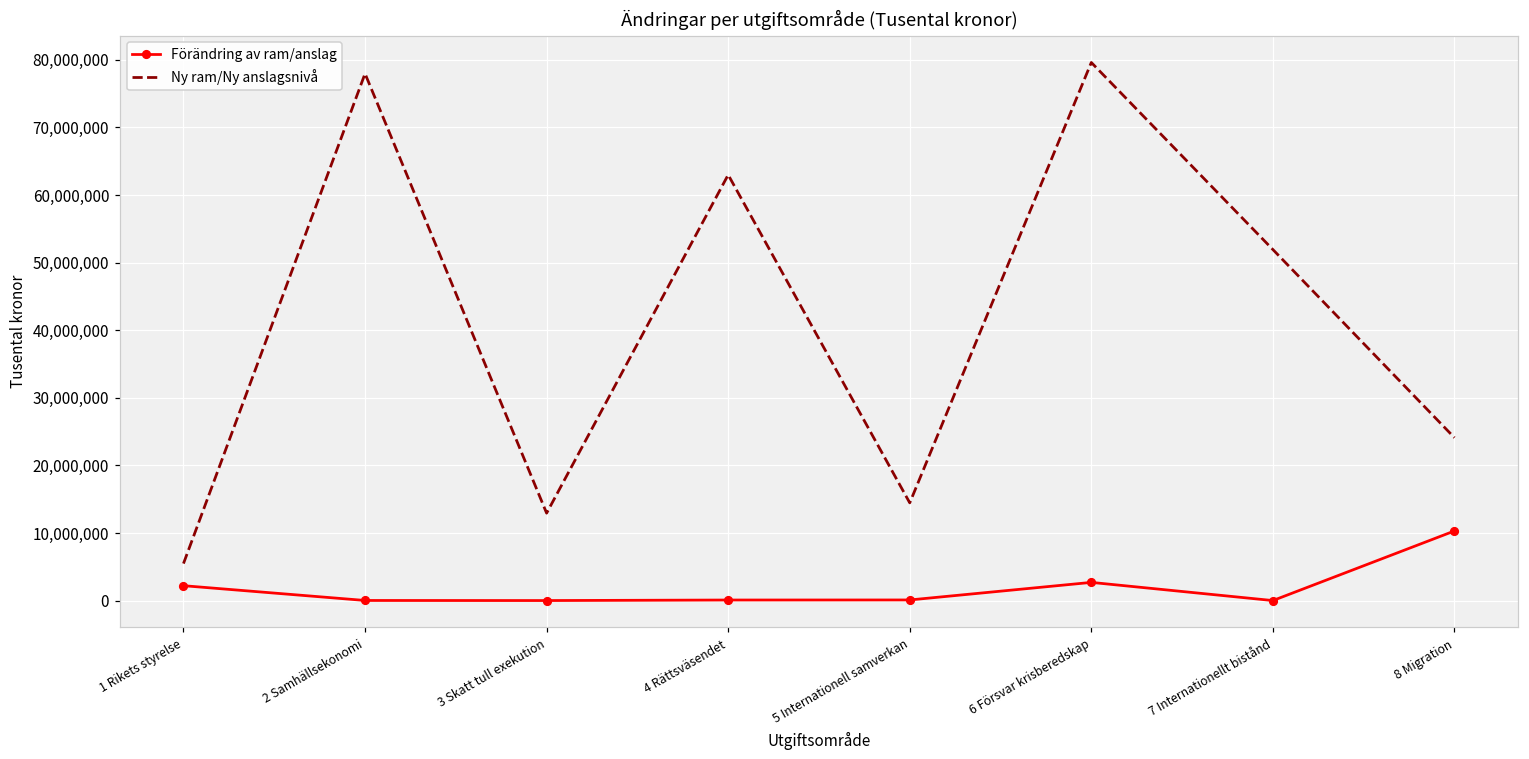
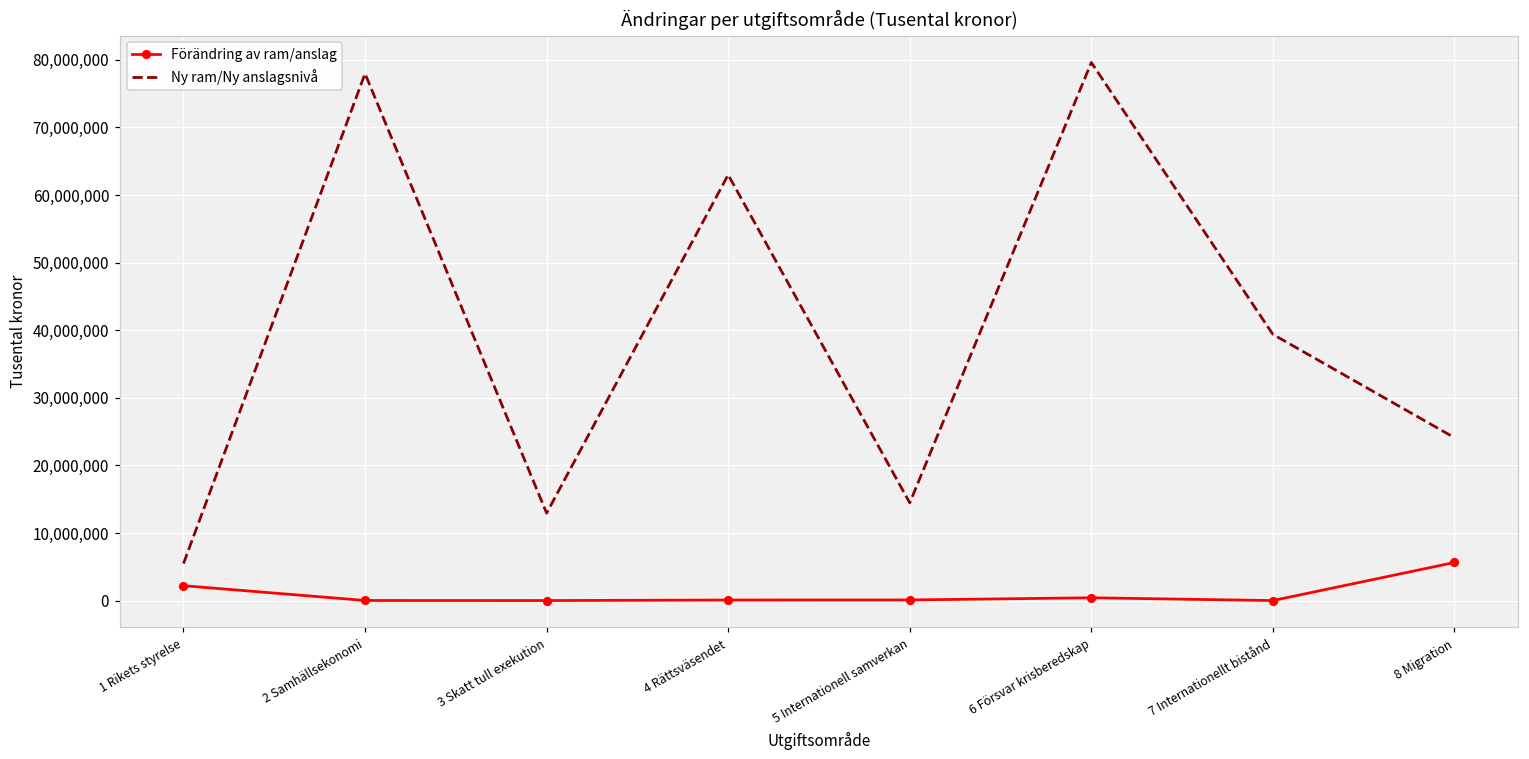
  {
    "Förändring av ram/anslag": {
      "1 Rikets styrelse": "2,000,000",
      "2 Samhällsekonomi": "0",
      "3 Skatt tull exekution": "0",
      "4 Rättsväsendet": "0",
      "5 Internationell samverkan": "0",
-     "6 Försvar krisberedskap": "3,000,000",
+     "6 Försvar krisberedskap": "0",
      "7 Internationellt bistånd": "0",
-     "8 Migration": "10,000,000"
+     "8 Migration": "6,000,000"
    },
    "Ny ram/Ny anslagsnivå": {
      "1 Rikets styrelse": "5,000,000",
      "2 Samhällsekonomi": "78,000,000",
      "3 Skatt tull exekution": "13,000,000",
      "4 Rättsväsendet": "63,000,000",
      "5 Internationell samverkan": "14,000,000",
      "6 Försvar krisberedskap": "80,000,000",
-     "7 Internationellt bistånd": "52,000,000",
+     "7 Internationellt bistånd": "39,000,000",
      "8 Migration": "24,000,000"
    }
  }
